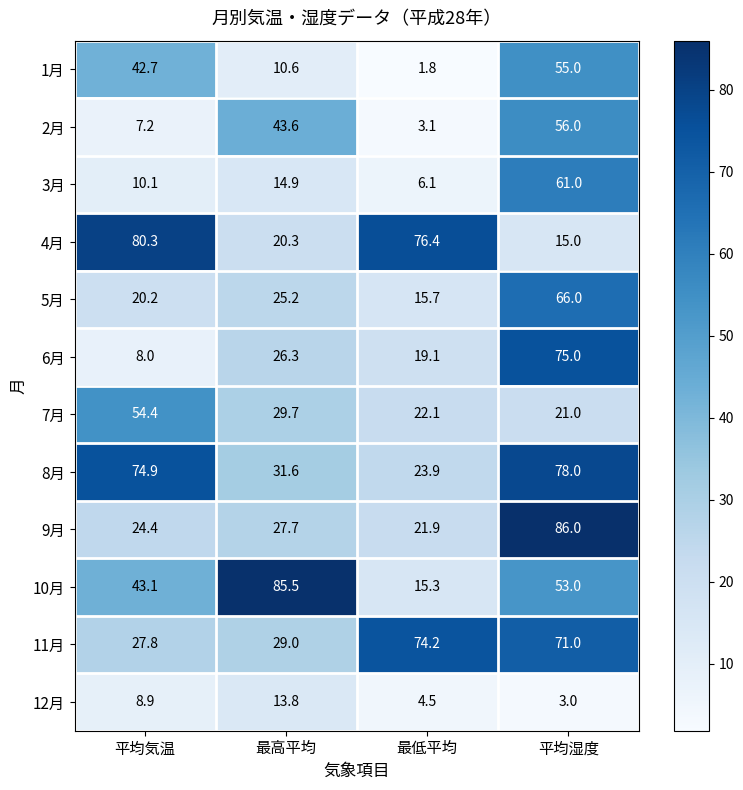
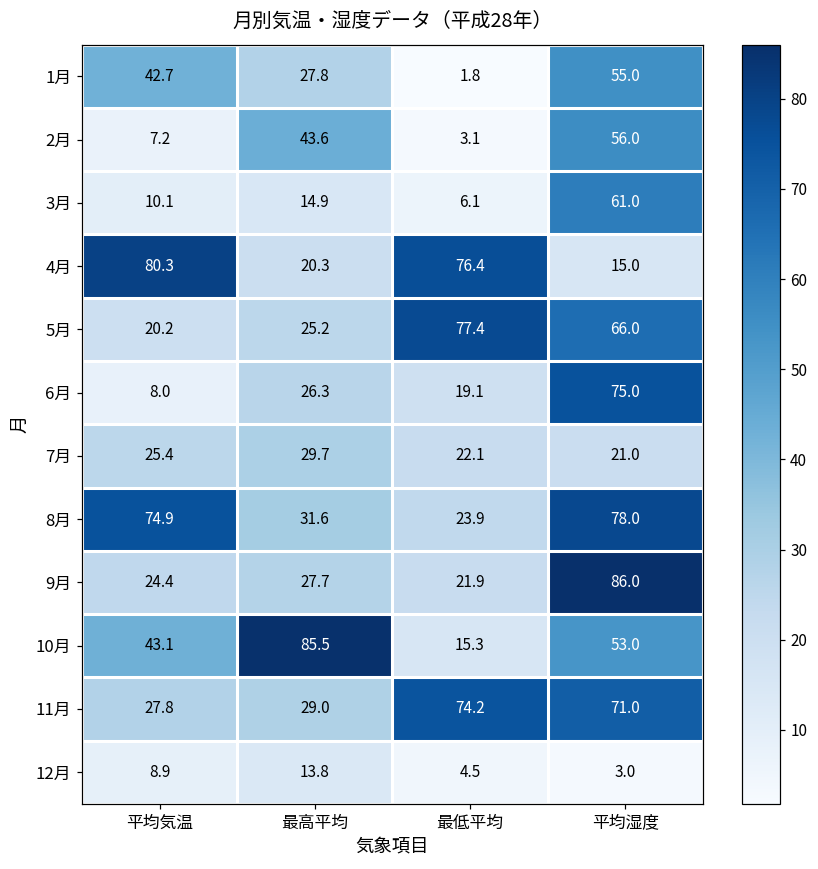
  {
    "1月": {
      "平均気温": 42.7,
-     "最高平均": 10.6,
+     "最高平均": 27.8,
      "最低平均": 1.8,
      "平均湿度": 55.0
    },
    "2月": {
      "平均気温": 7.2,
      "最高平均": 43.6,
      "最低平均": 3.1,
      "平均湿度": 56.0
    },
    "3月": {
      "平均気温": 10.1,
      "最高平均": 14.9,
      "最低平均": 6.1,
      "平均湿度": 61.0
    },
    "4月": {
      "平均気温": 80.3,
      "最高平均": 20.3,
      "最低平均": 76.4,
      "平均湿度": 15.0
    },
    "5月": {
      "平均気温": 20.2,
      "最高平均": 25.2,
-     "最低平均": 15.7,
+     "最低平均": 77.4,
      "平均湿度": 66.0
    },
    "6月": {
      "平均気温": 8.0,
      "最高平均": 26.3,
      "最低平均": 19.1,
      "平均湿度": 75.0
    },
    "7月": {
-     "平均気温": 54.4,
+     "平均気温": 25.4,
      "最高平均": 29.7,
      "最低平均": 22.1,
      "平均湿度": 21.0
    },
    "8月": {
      "平均気温": 74.9,
      "最高平均": 31.6,
      "最低平均": 23.9,
      "平均湿度": 78.0
    },
    "9月": {
      "平均気温": 24.4,
      "最高平均": 27.7,
      "最低平均": 21.9,
      "平均湿度": 86.0
    },
    "10月": {
      "平均気温": 43.1,
      "最高平均": 85.5,
      "最低平均": 15.3,
      "平均湿度": 53.0
    },
    "11月": {
      "平均気温": 27.8,
      "最高平均": 29.0,
      "最低平均": 74.2,
      "平均湿度": 71.0
    },
    "12月": {
      "平均気温": 8.9,
      "最高平均": 13.8,
      "最低平均": 4.5,
      "平均湿度": 3.0
    }
  }
